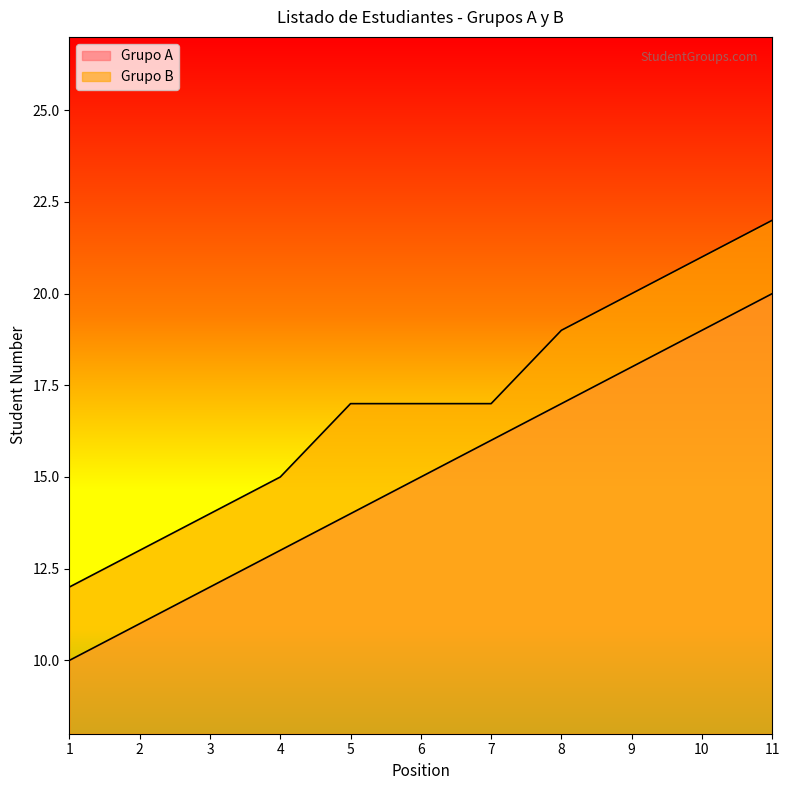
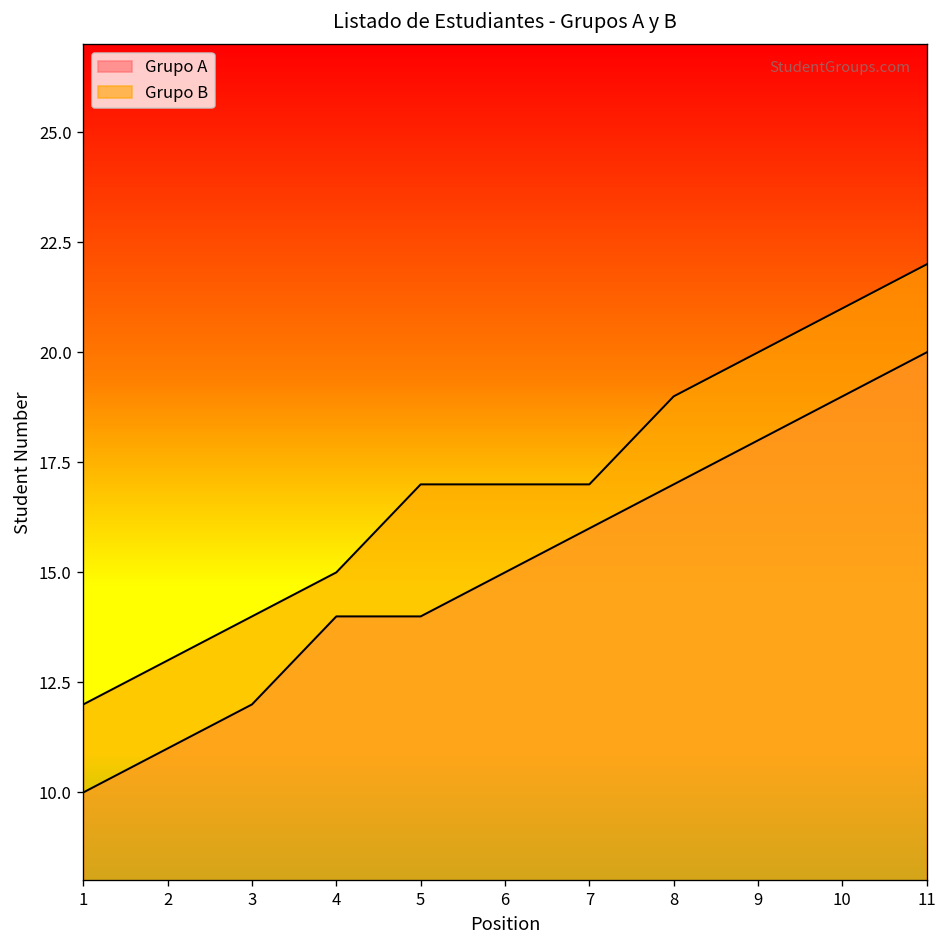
  {
    "Grupo A": {
      "1": 10,
      "2": 11,
      "3": 12,
-     "4": 13,
+     "4": 14,
      "5": 14,
      "6": 15,
      "7": 16,
      "8": 17,
      "9": 18,
      "10": 19,
      "11": 20
    },
    "Grupo B": {
      "1": 12,
      "2": 13,
      "3": 14,
      "4": 15,
      "5": 17,
      "6": 17,
      "7": 17,
      "8": 19,
      "9": 20,
      "10": 21,
      "11": 22
    }
  }
